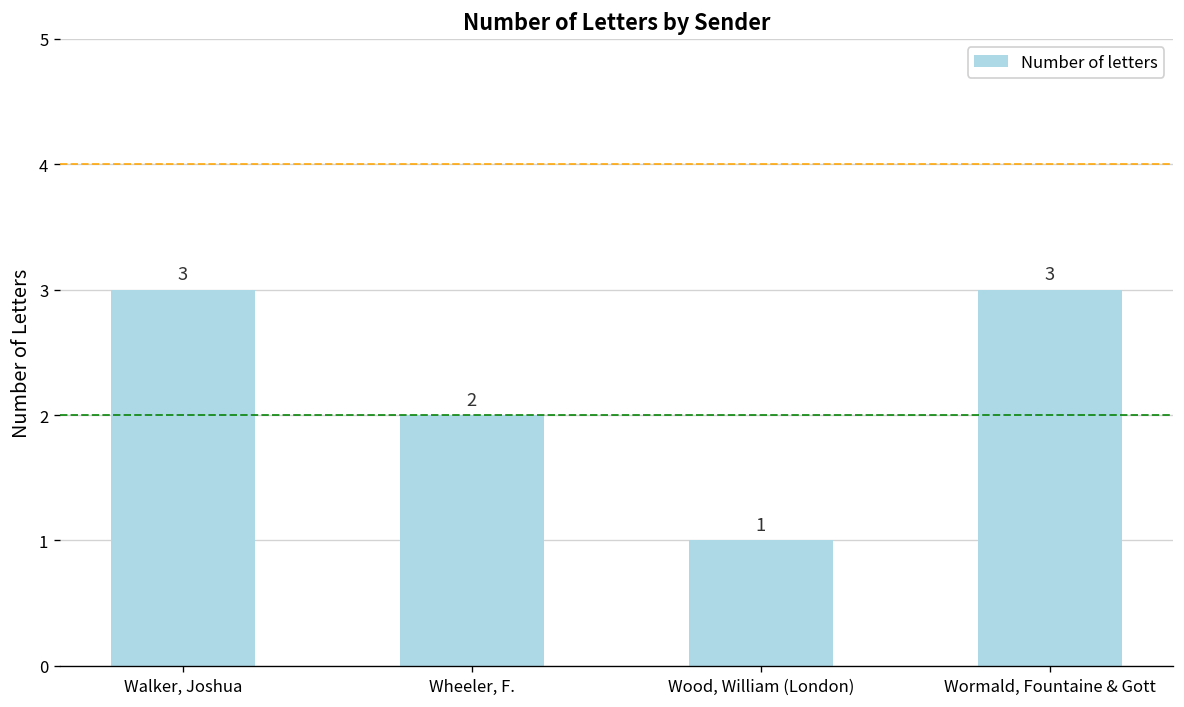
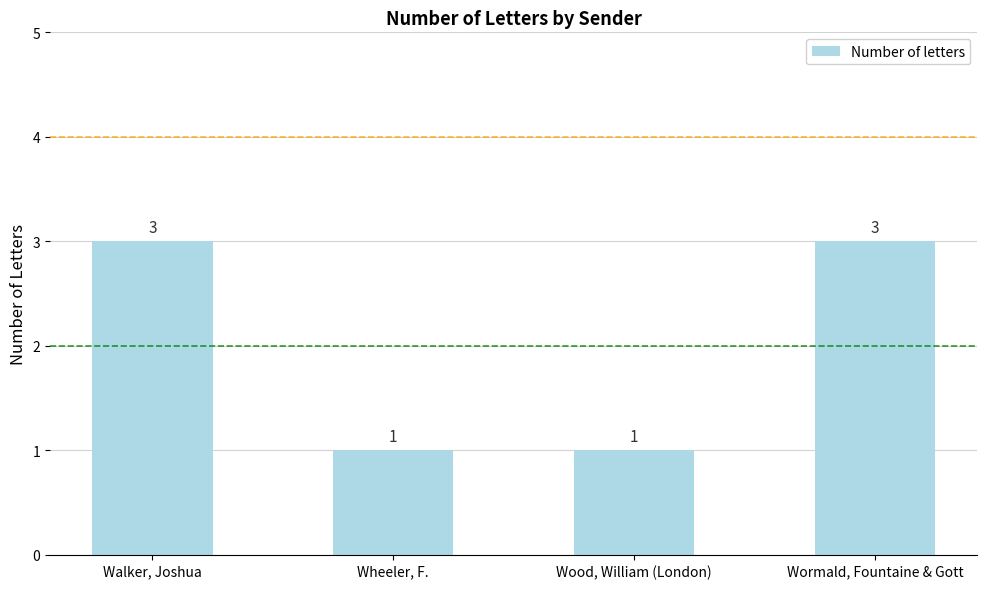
  {
    "Walker, Joshua": 3,
-   "Wheeler, F.": 2,
+   "Wheeler, F.": 1,
    "Wood, William (London)": 1,
    "Wormald, Fountaine & Gott": 3
  }
